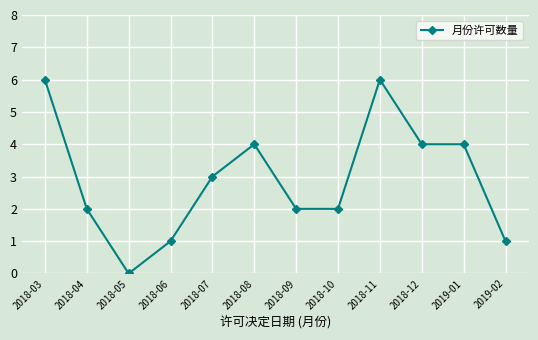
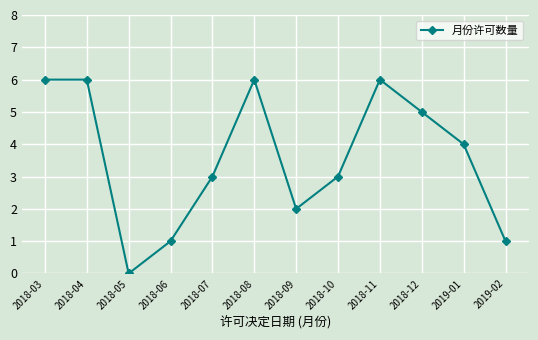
  {
    "2018-03": 6,
-   "2018-04": 2,
+   "2018-04": 6,
    "2018-05": 0,
    "2018-06": 1,
    "2018-07": 3,
-   "2018-08": 4,
+   "2018-08": 6,
    "2018-09": 2,
-   "2018-10": 2,
+   "2018-10": 3,
    "2018-11": 6,
-   "2018-12": 4,
+   "2018-12": 5,
    "2019-01": 4,
    "2019-02": 1
  }
